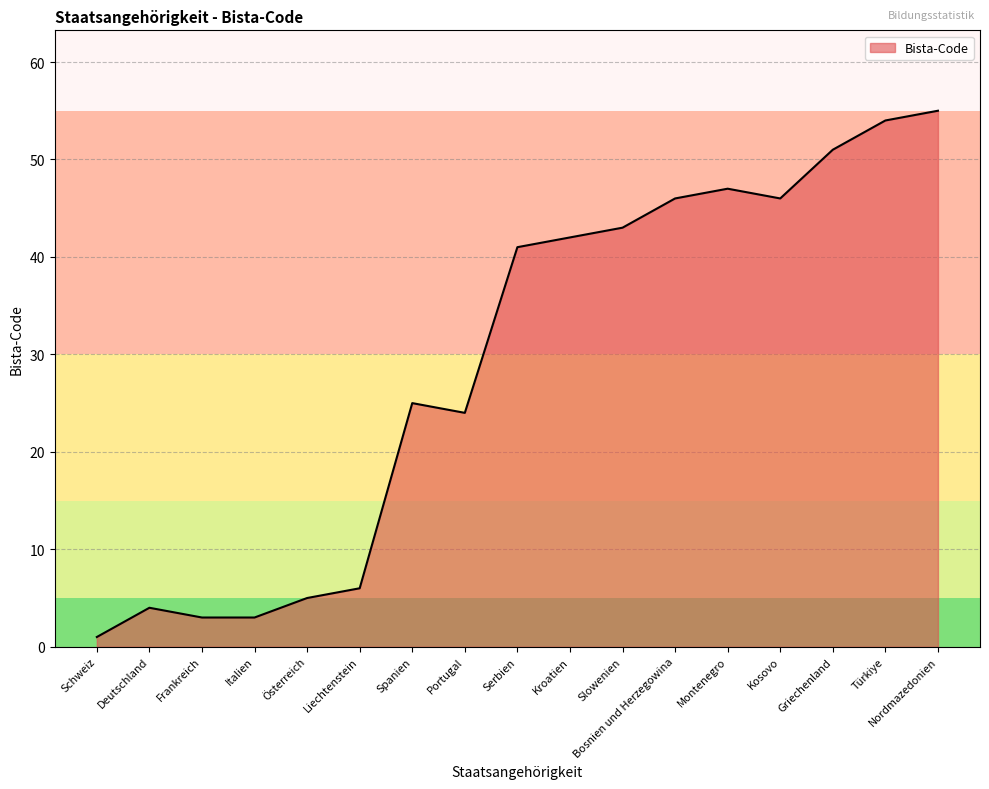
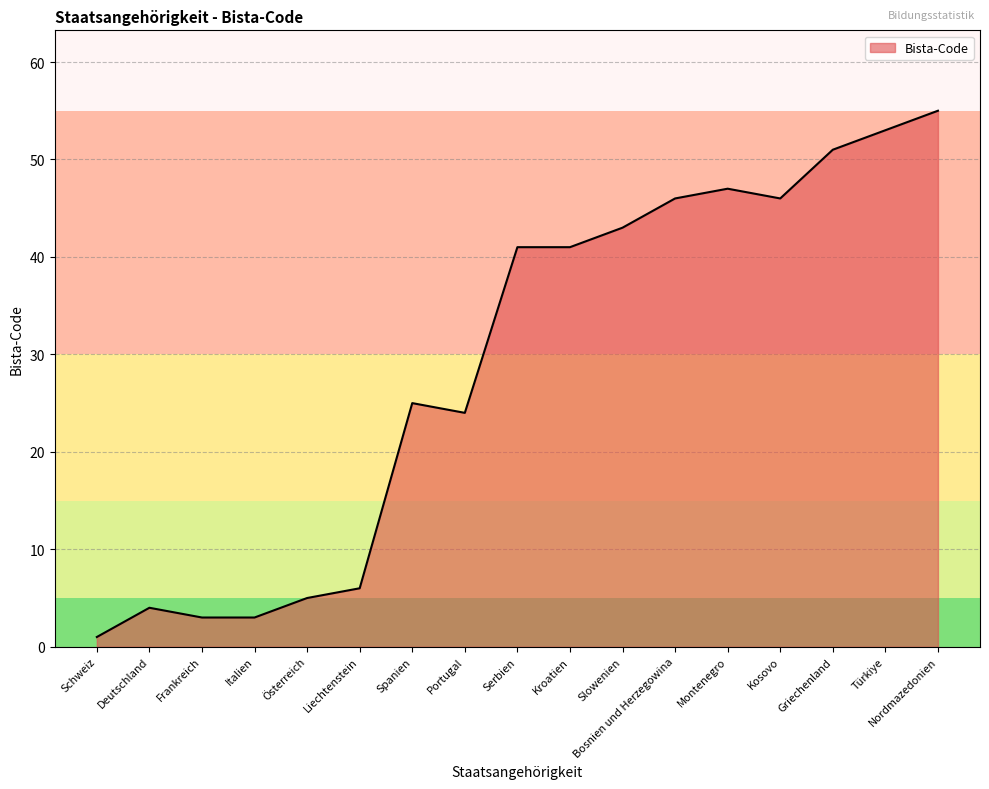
  {
    "Schweiz": 1,
    "Deutschland": 4,
    "Frankreich": 3,
    "Italien": 3,
    "Österreich": 5,
    "Liechtenstein": 6,
    "Spanien": 25,
    "Portugal": 24,
    "Serbien": 41,
-   "Kroatien": 42,
+   "Kroatien": 41,
    "Slowenien": 43,
    "Bosnien und Herzegowina": 46,
    "Montenegro": 47,
    "Kosovo": 46,
    "Griechenland": 51,
-   "Türkiye": 54,
+   "Türkiye": 53,
    "Nordmazedonien": 55
  }
